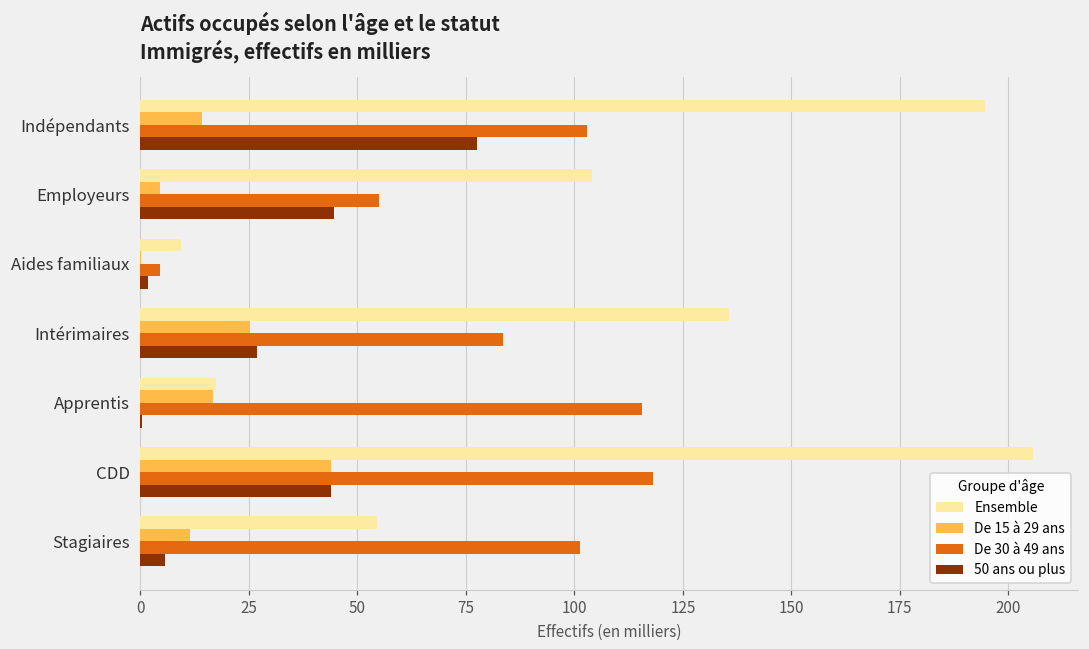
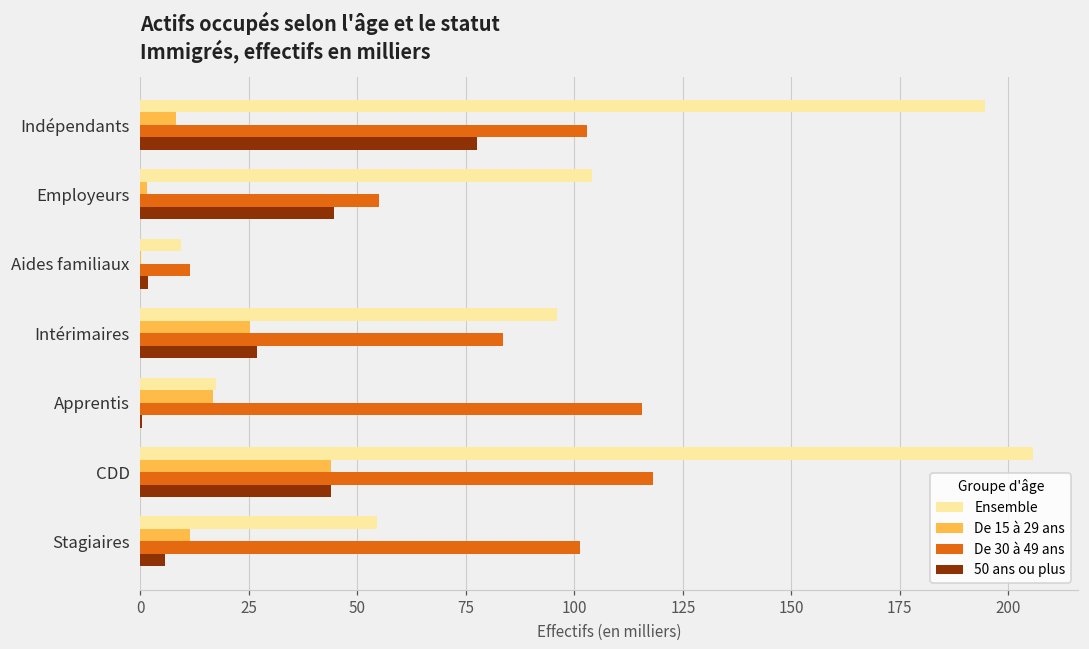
  {
    "Ensemble": {
      "Indépendants": 195,
      "Employeurs": 104,
      "Aides familiaux": 9,
-     "Intérimaires": 136,
+     "Intérimaires": 96,
      "Apprentis": 17,
      "CDD": 206,
      "Stagiaires": 54
    },
    "De 15 à 29 ans": {
-     "Indépendants": 14,
-     "Employeurs": 5,
+     "Indépendants": 8,
+     "Employeurs": 2,
      "Intérimaires": 25,
      "Apprentis": 17,
      "CDD": 44,
      "Stagiaires": 11
    },
    "De 30 à 49 ans": {
      "Indépendants": 103,
      "Employeurs": 55,
-     "Aides familiaux": 4,
+     "Aides familiaux": 12,
      "Intérimaires": 84,
      "Apprentis": 116,
      "CDD": 118,
      "Stagiaires": 101
    },
    "50 ans ou plus": {
      "Indépendants": 78,
      "Employeurs": 44,
      "Aides familiaux": 2,
      "Intérimaires": 27,
      "CDD": 44,
      "Stagiaires": 6
    }
  }
